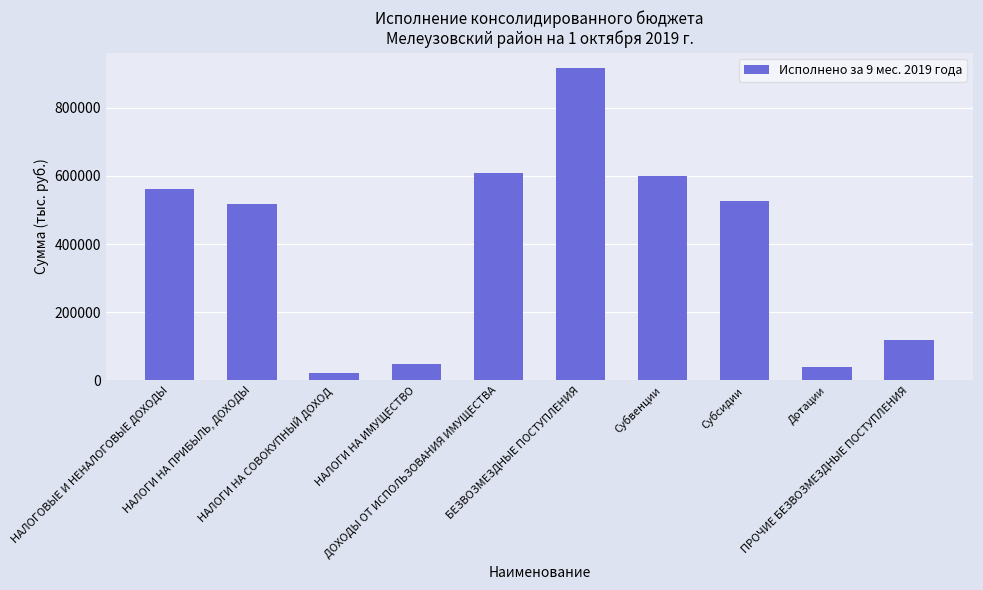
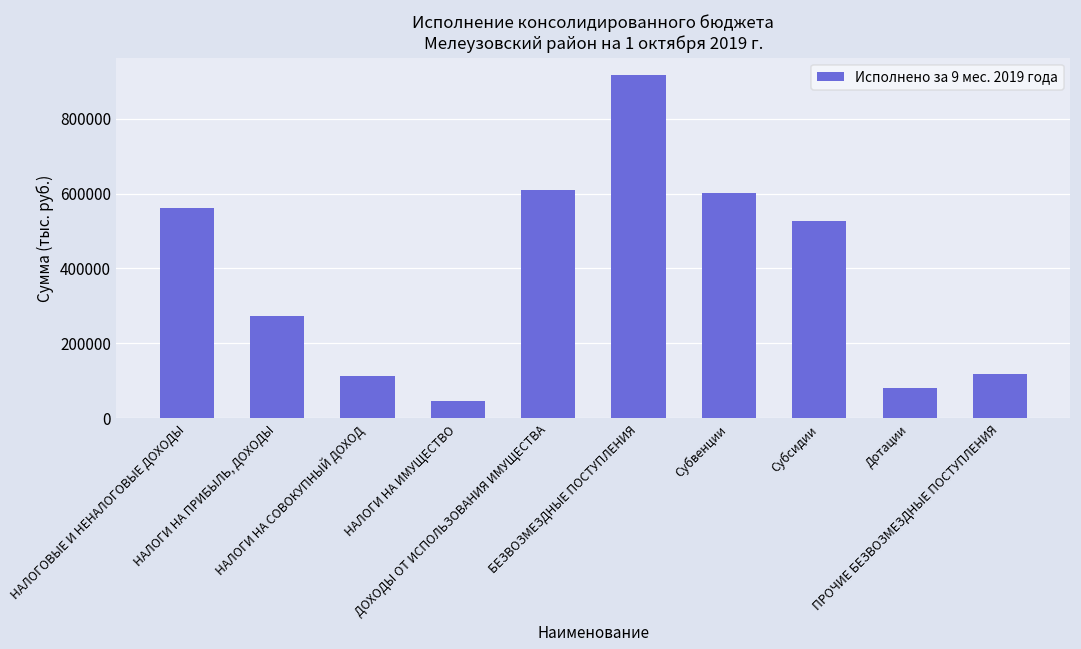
  {
    "НАЛОГОВЫЕ И НЕНАЛОГОВЫЕ ДОХОДЫ": 560000,
-   "НАЛОГИ НА ПРИБЫЛЬ, ДОХОДЫ": 520000,
-   "НАЛОГИ НА СОВОКУПНЫЙ ДОХОД": 20000,
+   "НАЛОГИ НА ПРИБЫЛЬ, ДОХОДЫ": 270000,
+   "НАЛОГИ НА СОВОКУПНЫЙ ДОХОД": 110000,
    "НАЛОГИ НА ИМУЩЕСТВО": 50000,
    "ДОХОДЫ ОТ ИСПОЛЬЗОВАНИЯ ИМУЩЕСТВА": 610000,
    "БЕЗВОЗМЕЗДНЫЕ ПОСТУПЛЕНИЯ": 920000,
    "Субвенции": 600000,
    "Субсидии": 530000,
-   "Дотации": 40000,
+   "Дотации": 80000,
    "ПРОЧИЕ БЕЗВОЗМЕЗДНЫЕ ПОСТУПЛЕНИЯ": 120000
  }
